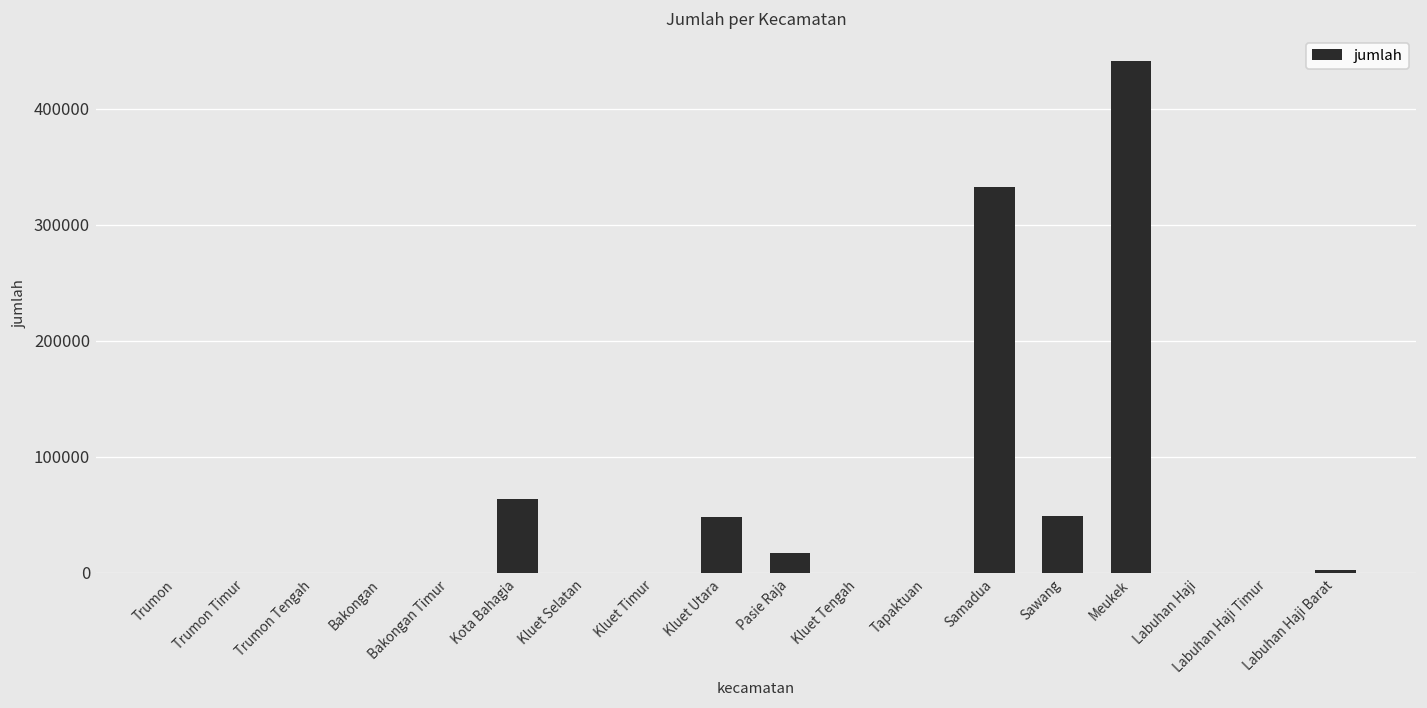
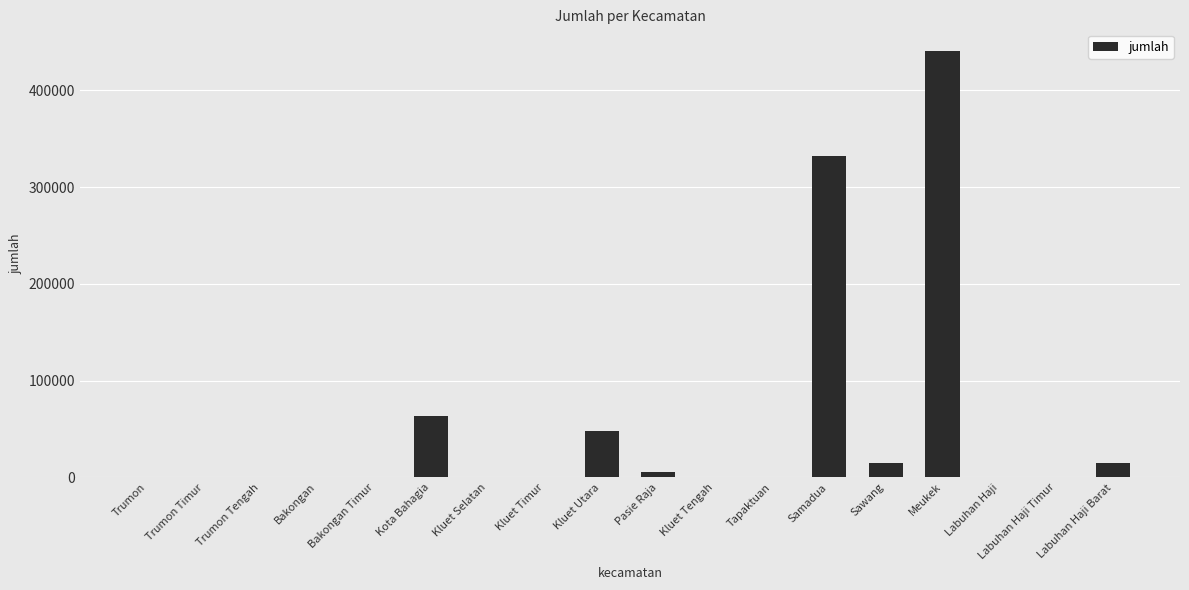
  {
    "Trumon": 0,
    "Trumon Timur": 0,
    "Trumon Tengah": 0,
    "Bakongan": 0,
    "Bakongan Timur": 0,
    "Kota Bahagia": 60000,
    "Kluet Selatan": 0,
    "Kluet Timur": 0,
    "Kluet Utara": 50000,
-   "Pasie Raja": 20000,
+   "Pasie Raja": 10000,
    "Kluet Tengah": 0,
    "Tapaktuan": 0,
    "Samadua": 330000,
-   "Sawang": 50000,
+   "Sawang": 20000,
    "Meukek": 440000,
    "Labuhan Haji": 0,
    "Labuhan Haji Timur": 0,
-   "Labuhan Haji Barat": 0
+   "Labuhan Haji Barat": 10000
  }
